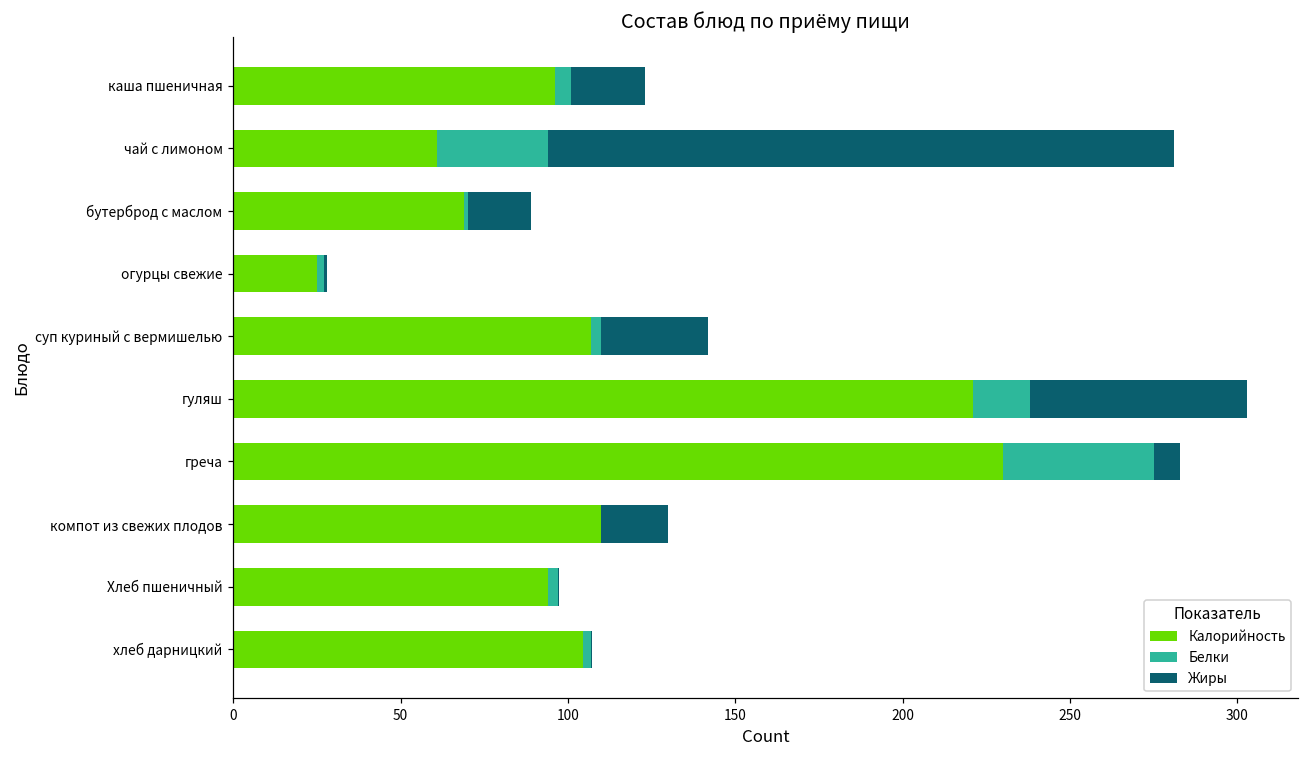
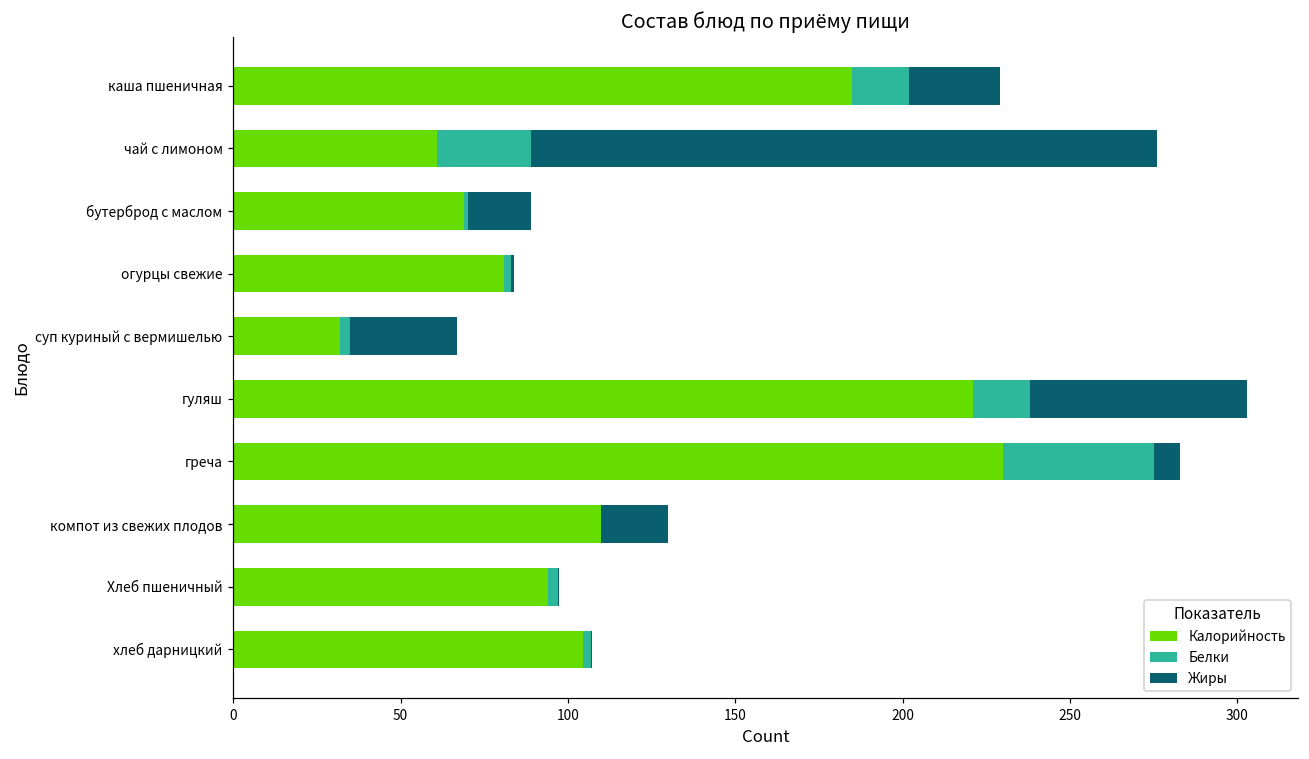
  {
    "Калорийность": {
-     "каша пшеничная": 96,
+     "каша пшеничная": 185,
      "чай с лимоном": 61,
      "бутерброд с маслом": 69,
-     "огурцы свежие": 25,
-     "суп куриный с вермишелью": 107,
+     "огурцы свежие": 81,
+     "суп куриный с вермишелью": 32,
      "гуляш": 221,
      "греча": 230,
      "компот из свежих плодов": 110,
      "Хлеб пшеничный": 94,
      "хлеб дарницкий": 105
    },
    "Белки": {
-     "каша пшеничная": 5,
-     "чай с лимоном": 33,
+     "каша пшеничная": 17,
+     "чай с лимоном": 28,
      "бутерброд с маслом": 1,
      "огурцы свежие": 2,
      "суп куриный с вермишелью": 3,
      "гуляш": 17,
      "греча": 45,
      "компот из свежих плодов": 0,
      "Хлеб пшеничный": 3,
      "хлеб дарницкий": 2
    },
    "Жиры": {
-     "каша пшеничная": 22,
+     "каша пшеничная": 27,
      "чай с лимоном": 187,
      "бутерброд с маслом": 19,
      "огурцы свежие": 1,
      "суп куриный с вермишелью": 32,
      "гуляш": 65,
      "греча": 8,
      "компот из свежих плодов": 20
    }
  }
